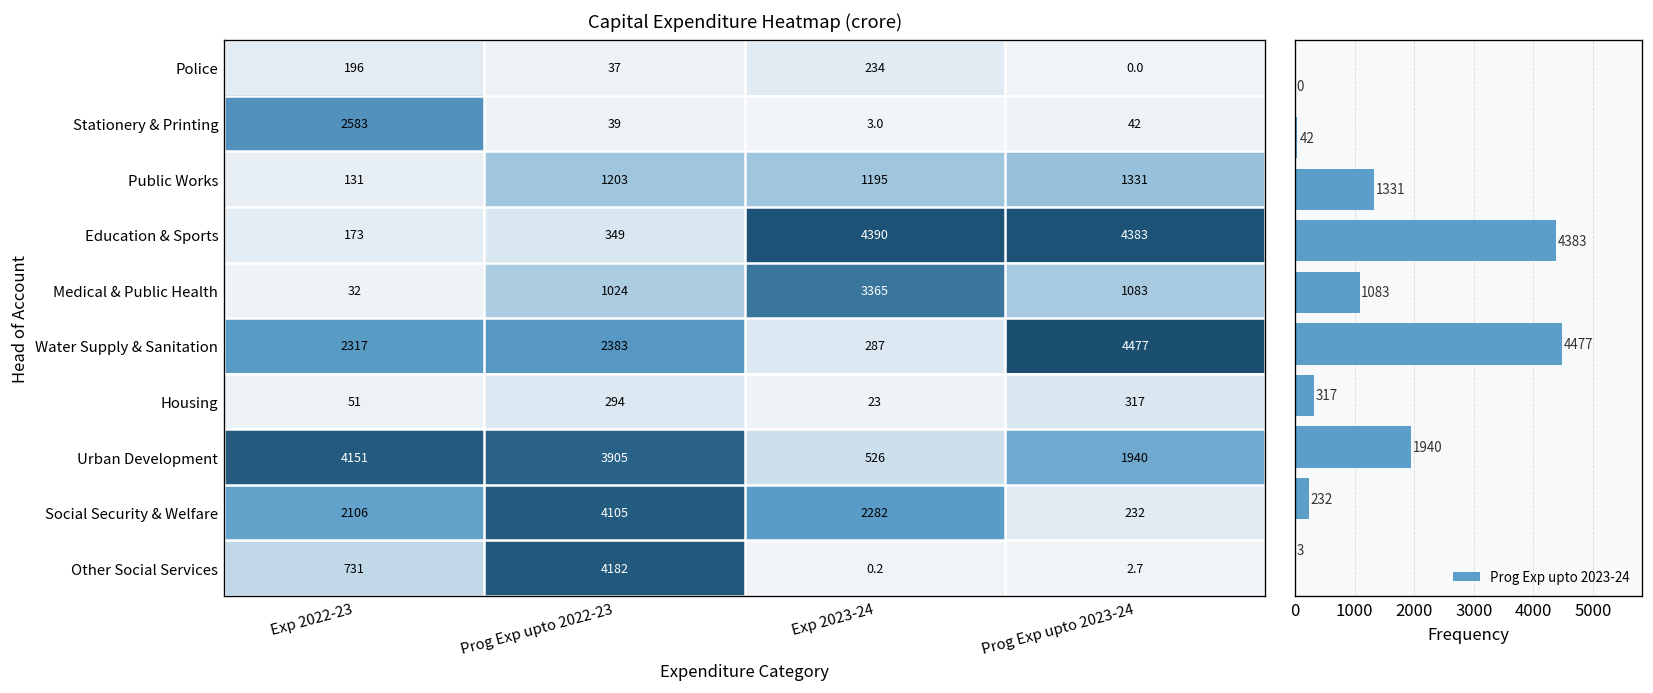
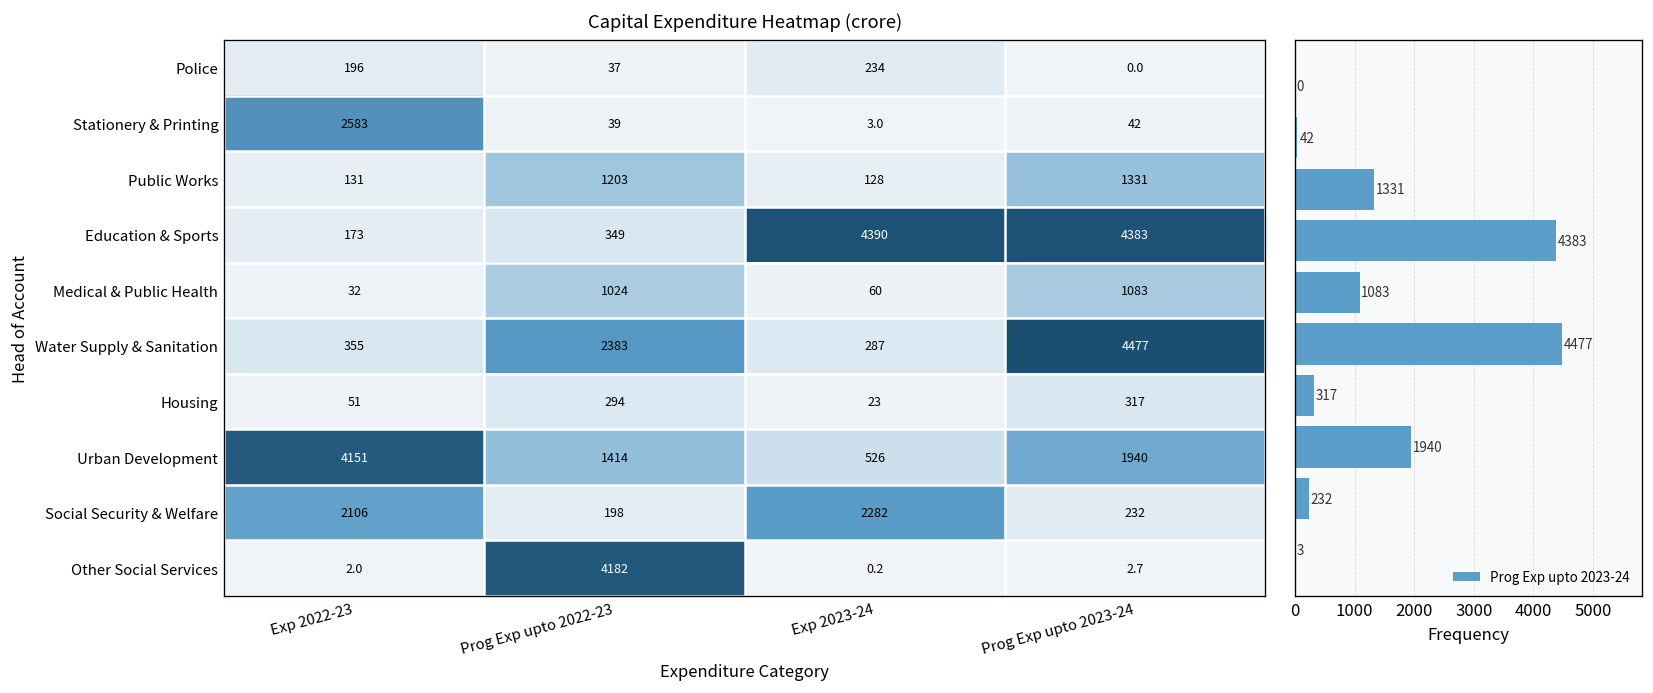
  {
    "Capital Expenditure Heatmap (crore)": {
      "Police": {
        "Exp 2022-23": 196,
        "Prog Exp upto 2022-23": 37,
        "Exp 2023-24": 234,
        "Prog Exp upto 2023-24": 0.0
      },
      "Stationery & Printing": {
        "Exp 2022-23": 2583,
        "Prog Exp upto 2022-23": 39,
        "Exp 2023-24": 3.0,
        "Prog Exp upto 2023-24": 42
      },
      "Public Works": {
        "Exp 2022-23": 131,
        "Prog Exp upto 2022-23": 1203,
-       "Exp 2023-24": 1195,
+       "Exp 2023-24": 128,
        "Prog Exp upto 2023-24": 1331
      },
      "Education & Sports": {
        "Exp 2022-23": 173,
        "Prog Exp upto 2022-23": 349,
        "Exp 2023-24": 4390,
        "Prog Exp upto 2023-24": 4383
      },
      "Medical & Public Health": {
        "Exp 2022-23": 32,
        "Prog Exp upto 2022-23": 1024,
-       "Exp 2023-24": 3365,
+       "Exp 2023-24": 60,
        "Prog Exp upto 2023-24": 1083
      },
      "Water Supply & Sanitation": {
-       "Exp 2022-23": 2317,
+       "Exp 2022-23": 355,
        "Prog Exp upto 2022-23": 2383,
        "Exp 2023-24": 287,
        "Prog Exp upto 2023-24": 4477
      },
      "Housing": {
        "Exp 2022-23": 51,
        "Prog Exp upto 2022-23": 294,
        "Exp 2023-24": 23,
        "Prog Exp upto 2023-24": 317
      },
      "Urban Development": {
        "Exp 2022-23": 4151,
-       "Prog Exp upto 2022-23": 3905,
+       "Prog Exp upto 2022-23": 1414,
        "Exp 2023-24": 526,
        "Prog Exp upto 2023-24": 1940
      },
      "Social Security & Welfare": {
        "Exp 2022-23": 2106,
-       "Prog Exp upto 2022-23": 4105,
+       "Prog Exp upto 2022-23": 198,
        "Exp 2023-24": 2282,
        "Prog Exp upto 2023-24": 232
      },
      "Other Social Services": {
-       "Exp 2022-23": 731,
+       "Exp 2022-23": 2.0,
        "Prog Exp upto 2022-23": 4182,
        "Exp 2023-24": 0.2,
        "Prog Exp upto 2023-24": 2.7
      }
    }
  }
